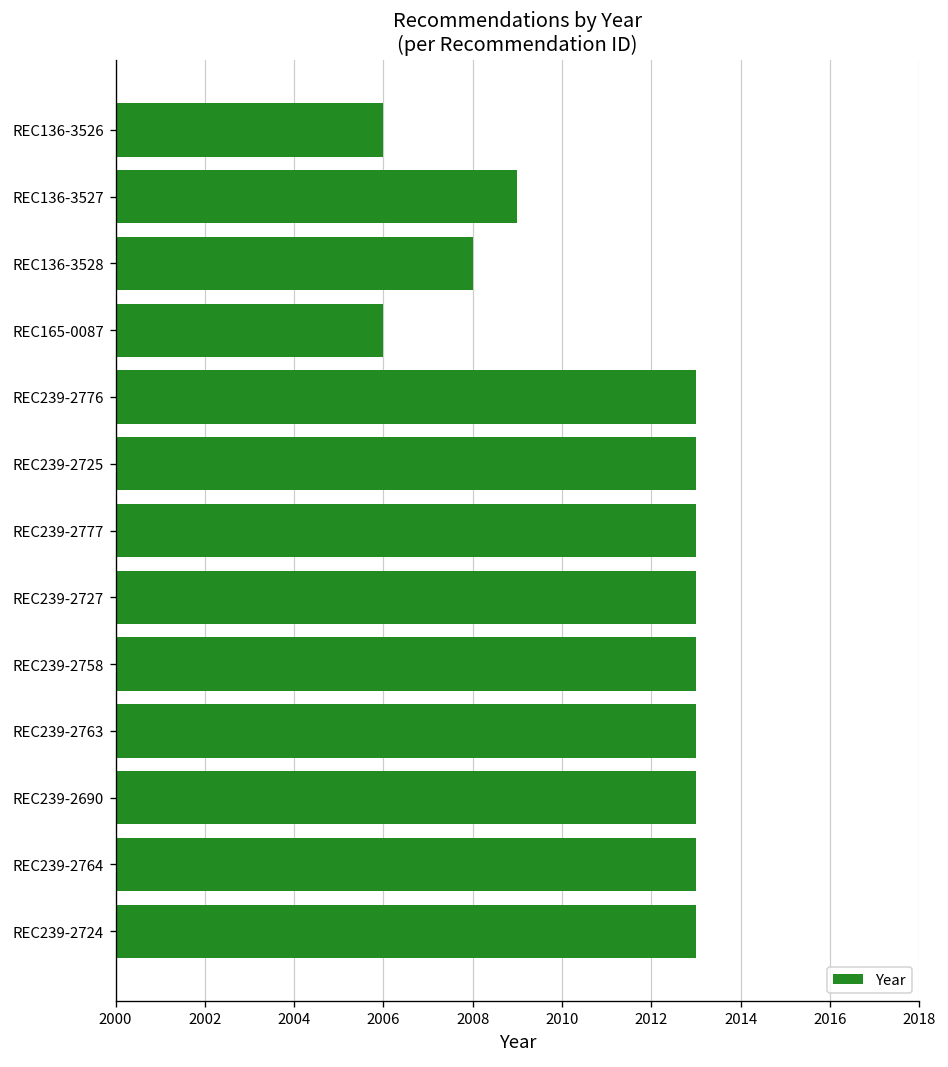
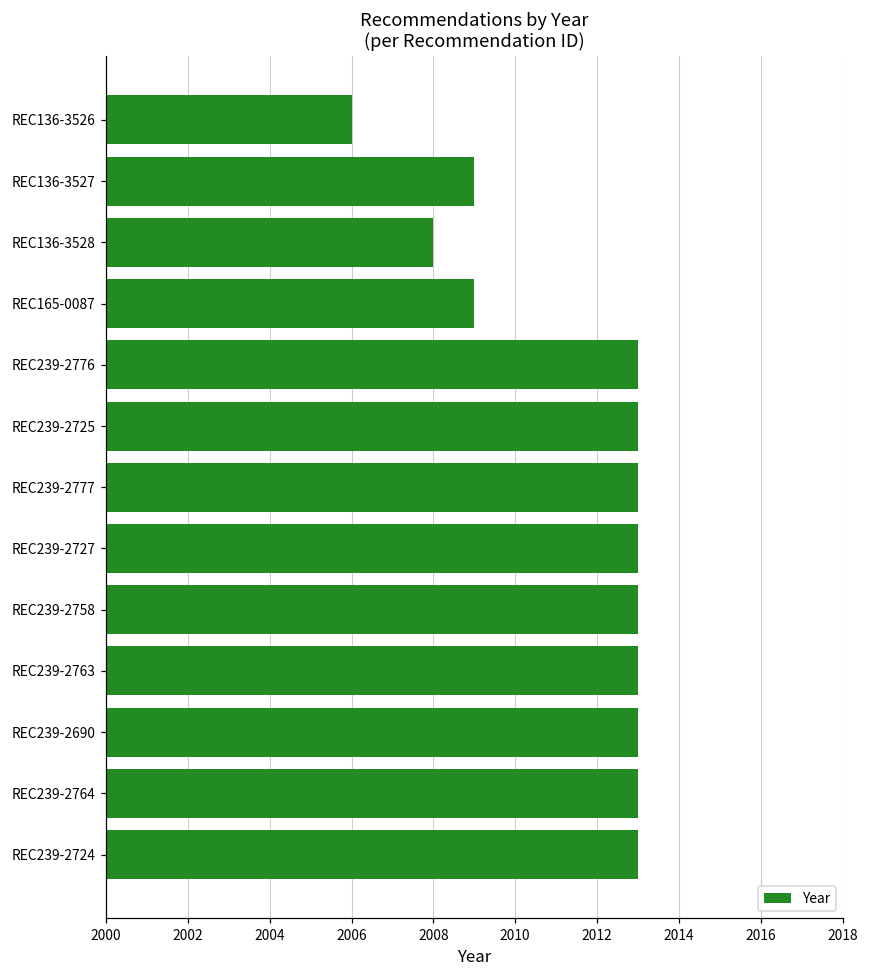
  {
    "REC136-3526": 2006,
    "REC136-3527": 2009,
    "REC136-3528": 2008,
-   "REC165-0087": 2006,
+   "REC165-0087": 2009,
    "REC239-2776": 2013,
    "REC239-2725": 2013,
    "REC239-2777": 2013,
    "REC239-2727": 2013,
    "REC239-2758": 2013,
    "REC239-2763": 2013,
    "REC239-2690": 2013,
    "REC239-2764": 2013,
    "REC239-2724": 2013
  }
